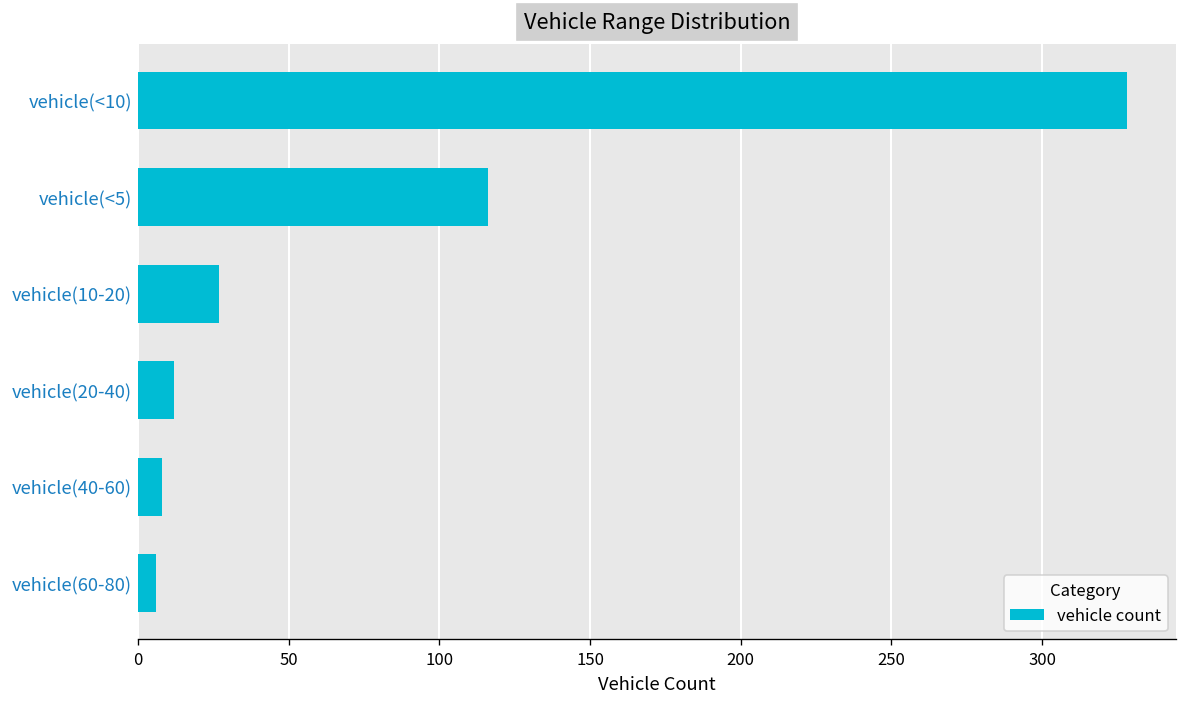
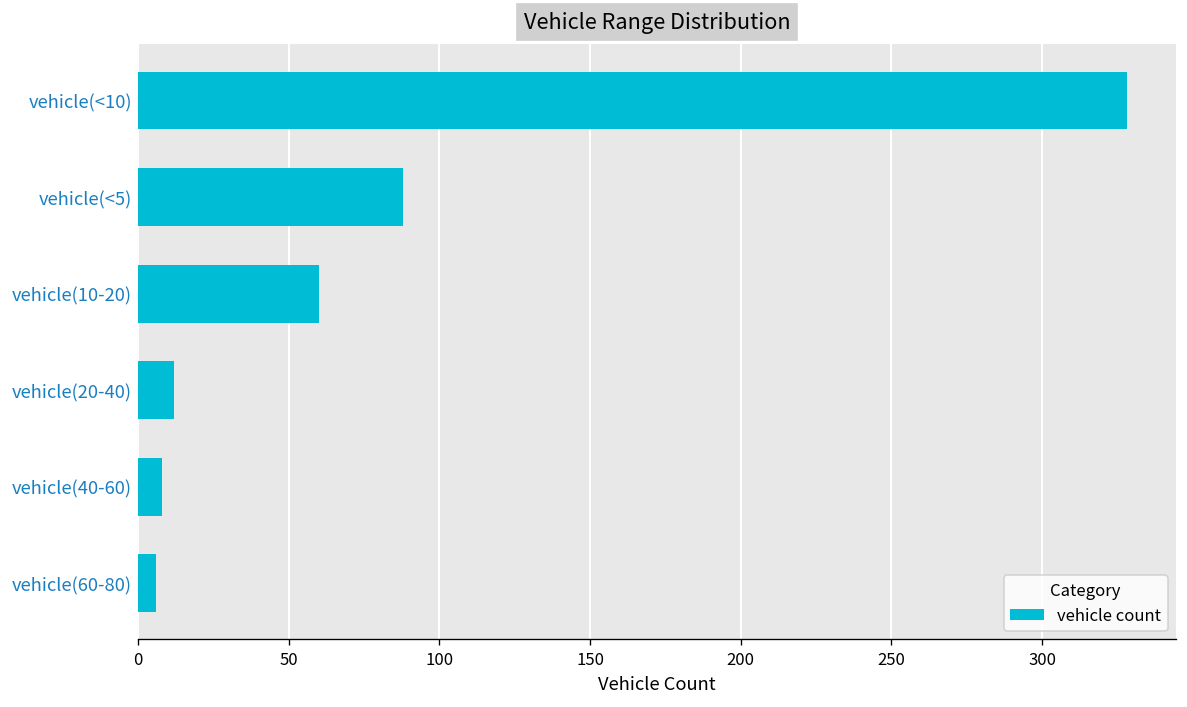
  {
    "vehicle(<10)": 328,
-   "vehicle(<5)": 116,
-   "vehicle(10-20)": 27,
+   "vehicle(<5)": 88,
+   "vehicle(10-20)": 60,
    "vehicle(20-40)": 12,
    "vehicle(40-60)": 8,
    "vehicle(60-80)": 6
  }
